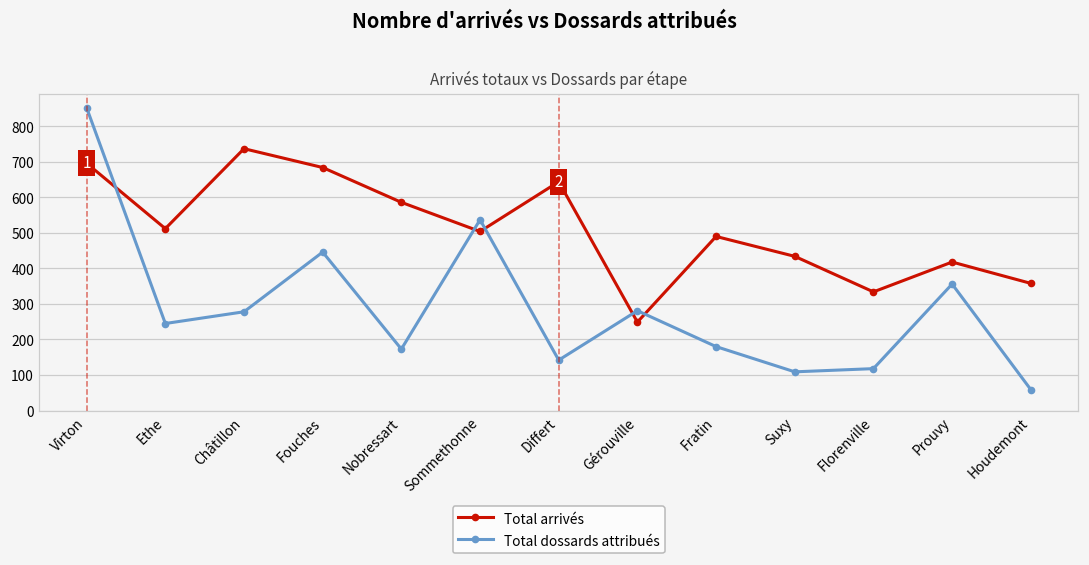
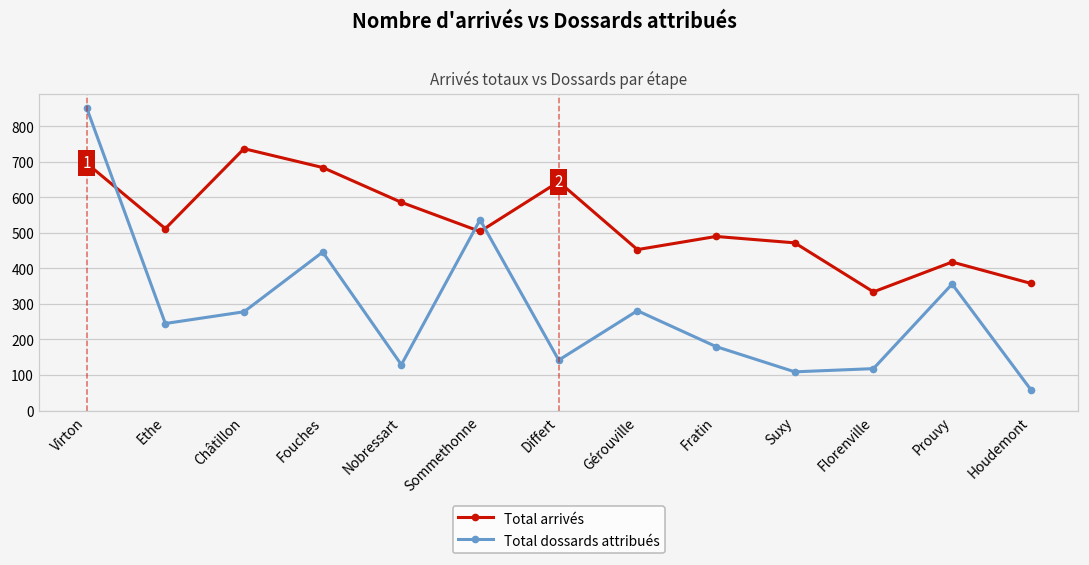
  {
    "Total arrivés": {
      "Ethe": 510,
      "Châtillon": 740,
      "Fouches": 680,
      "Nobressart": 590,
      "Sommethonne": 500,
-     "Gérouville": 250,
+     "Gérouville": 450,
      "Fratin": 490,
-     "Suxy": 430,
+     "Suxy": 470,
      "Florenville": 330,
      "Prouvy": 420,
      "Houdemont": 360
    },
    "Total dossards attribués": {
      "Virton": 850,
      "Ethe": 250,
      "Châtillon": 280,
      "Fouches": 450,
-     "Nobressart": 170,
+     "Nobressart": 130,
      "Sommethonne": 540,
      "Differt": 140,
      "Gérouville": 280,
      "Fratin": 180,
      "Suxy": 110,
      "Florenville": 120,
      "Prouvy": 360,
      "Houdemont": 60
    }
  }
